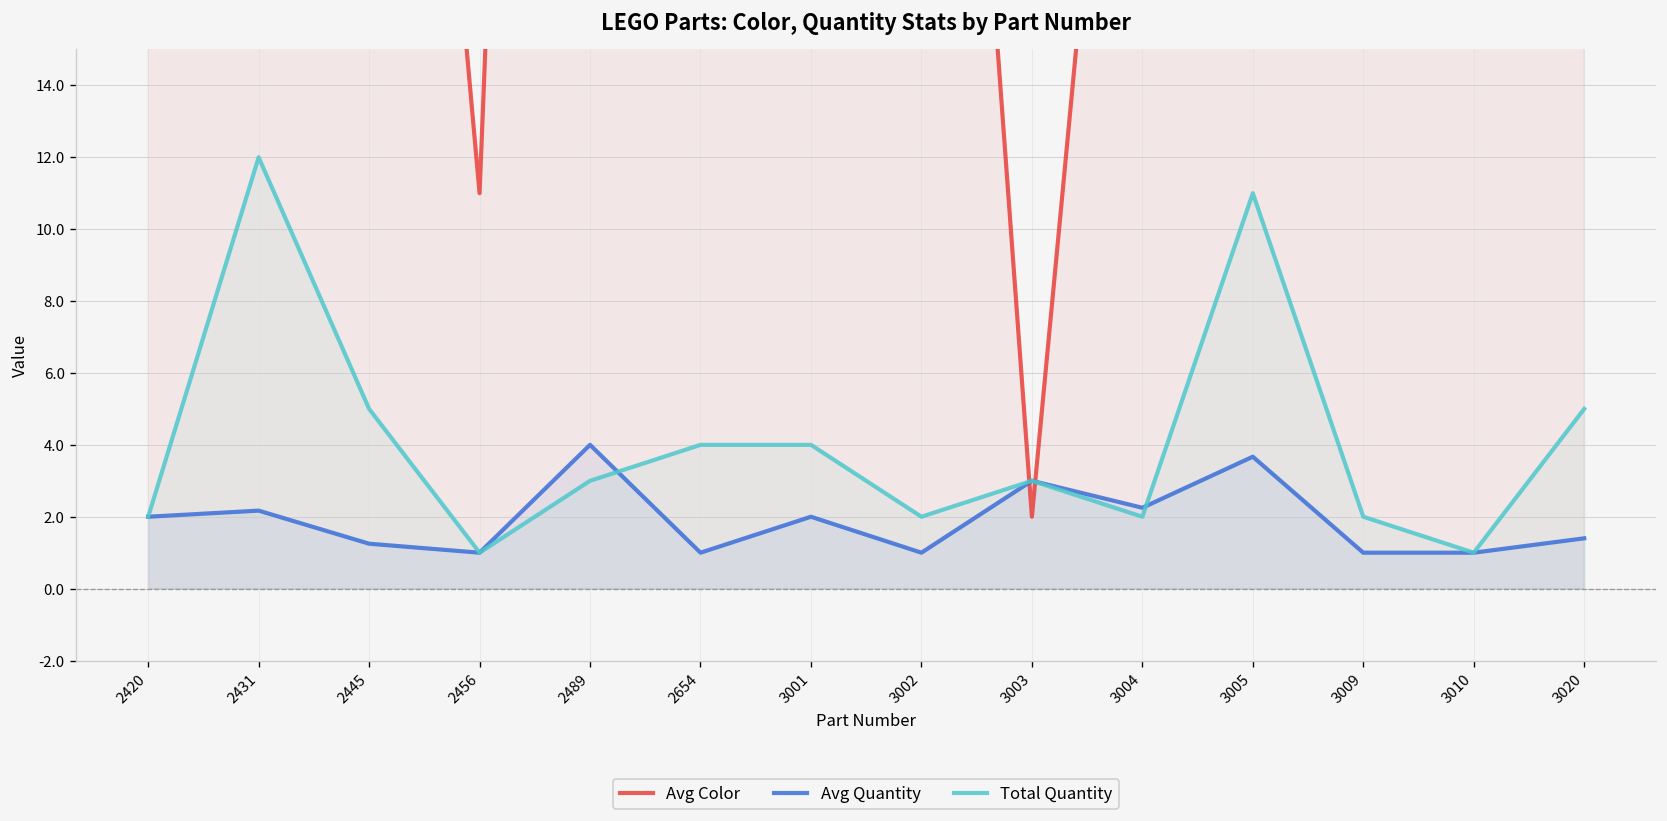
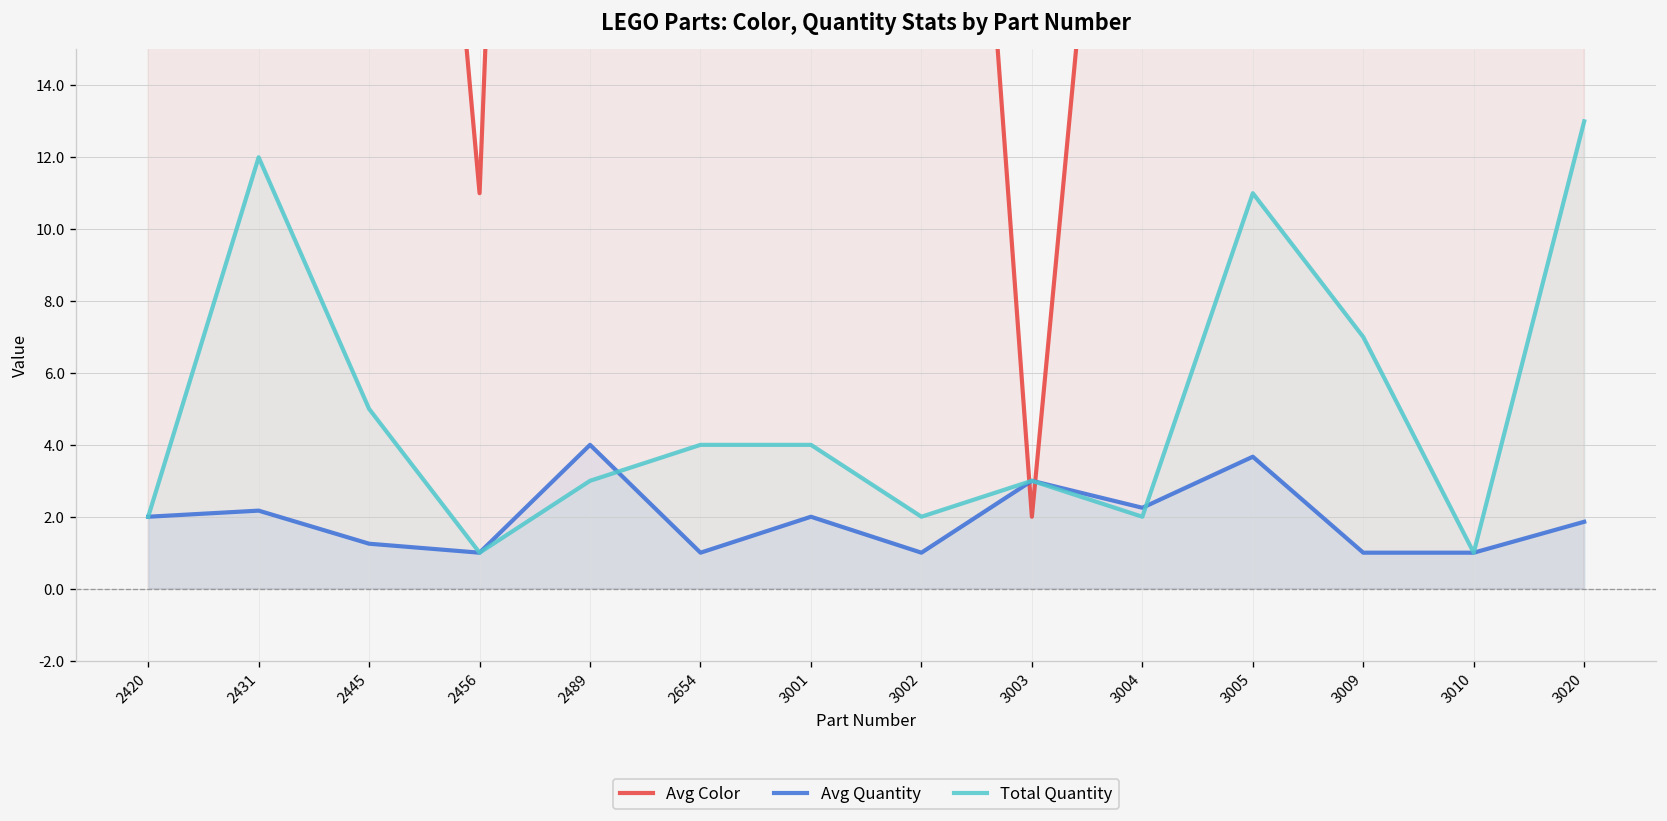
  {
    "Avg Color": {
      "2456": 11.0,
      "3003": 2.0
    },
    "Avg Quantity": {
      "2431": 2.2,
      "2445": 1.3,
      "2489": 4.0,
      "2654": 1.0,
      "3001": 2.0,
      "3002": 1.0,
      "3004": 2.3,
      "3005": 3.7,
      "3009": 1.0,
-     "3020": 1.4
+     "3020": 1.9
    },
    "Total Quantity": {
      "2431": 12,
      "2445": 5,
      "2489": 3,
      "2654": 4,
      "3001": 4,
      "3002": 2,
      "3004": 2,
      "3005": 11,
-     "3009": 2,
-     "3020": 5
+     "3009": 7,
+     "3020": 13
    }
  }
